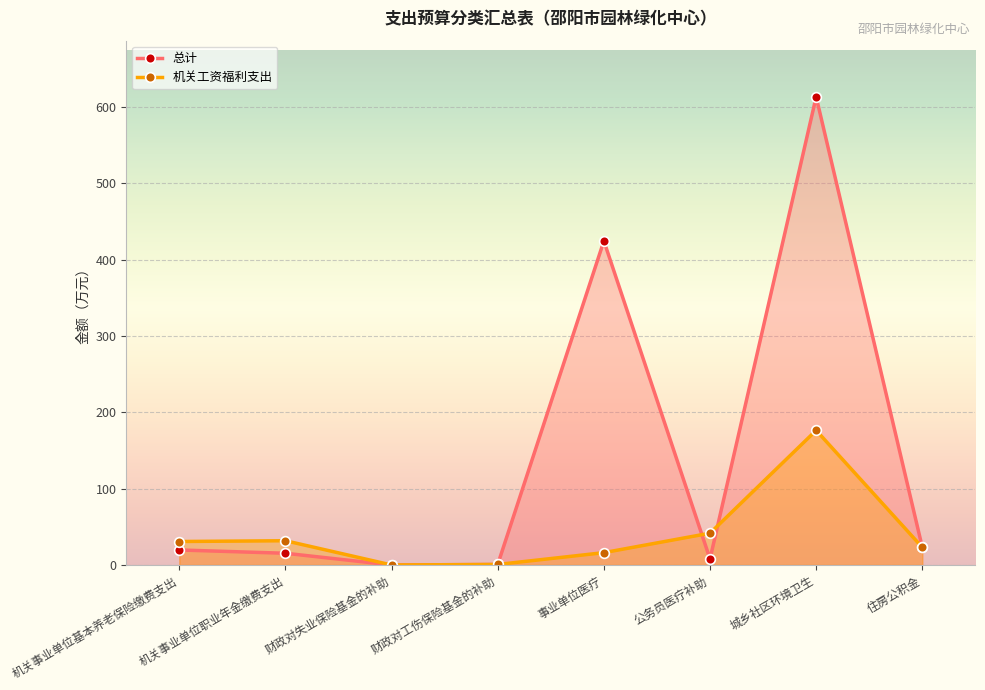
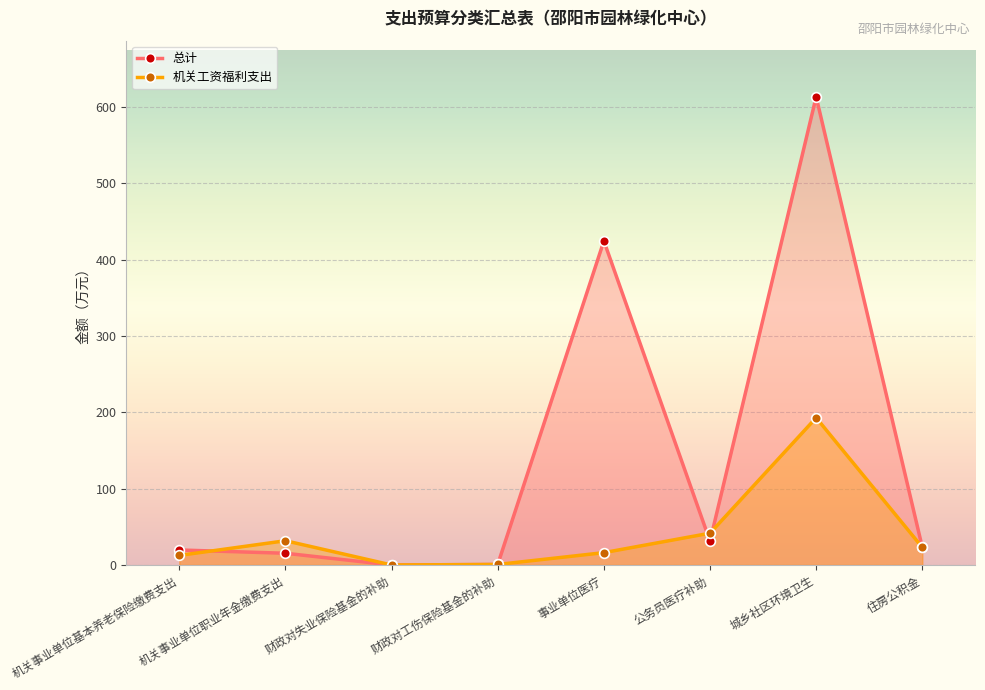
  {
    "总计": {
      "机关事业单位基本养老保险缴费支出": 20,
      "机关事业单位职业年金缴费支出": 20,
      "事业单位医疗": 420,
-     "公务员医疗补助": 10,
+     "公务员医疗补助": 30,
      "城乡社区环境卫生": 610
    },
    "机关工资福利支出": {
-     "机关事业单位基本养老保险缴费支出": 30,
+     "机关事业单位基本养老保险缴费支出": 10,
      "机关事业单位职业年金缴费支出": 30,
      "事业单位医疗": 20,
      "公务员医疗补助": 40,
-     "城乡社区环境卫生": 180
+     "城乡社区环境卫生": 190
    }
  }
